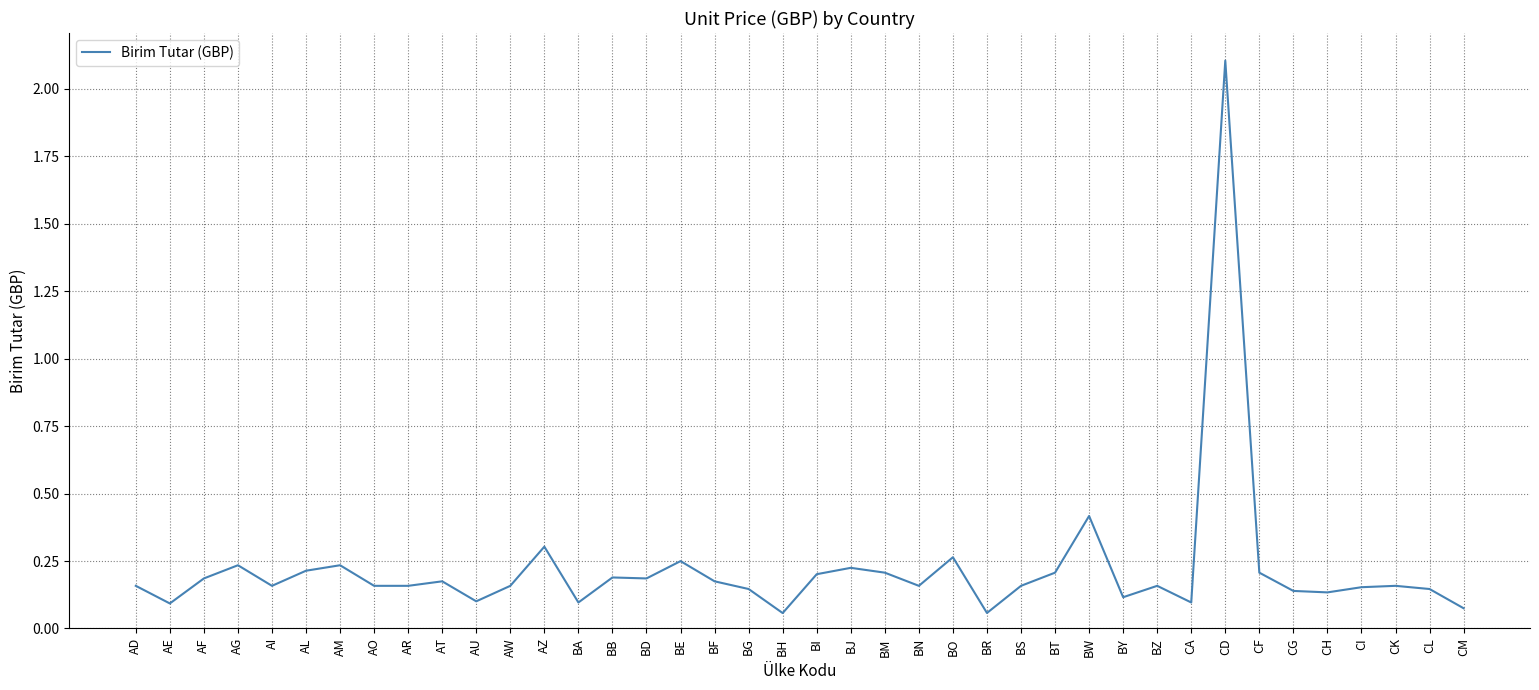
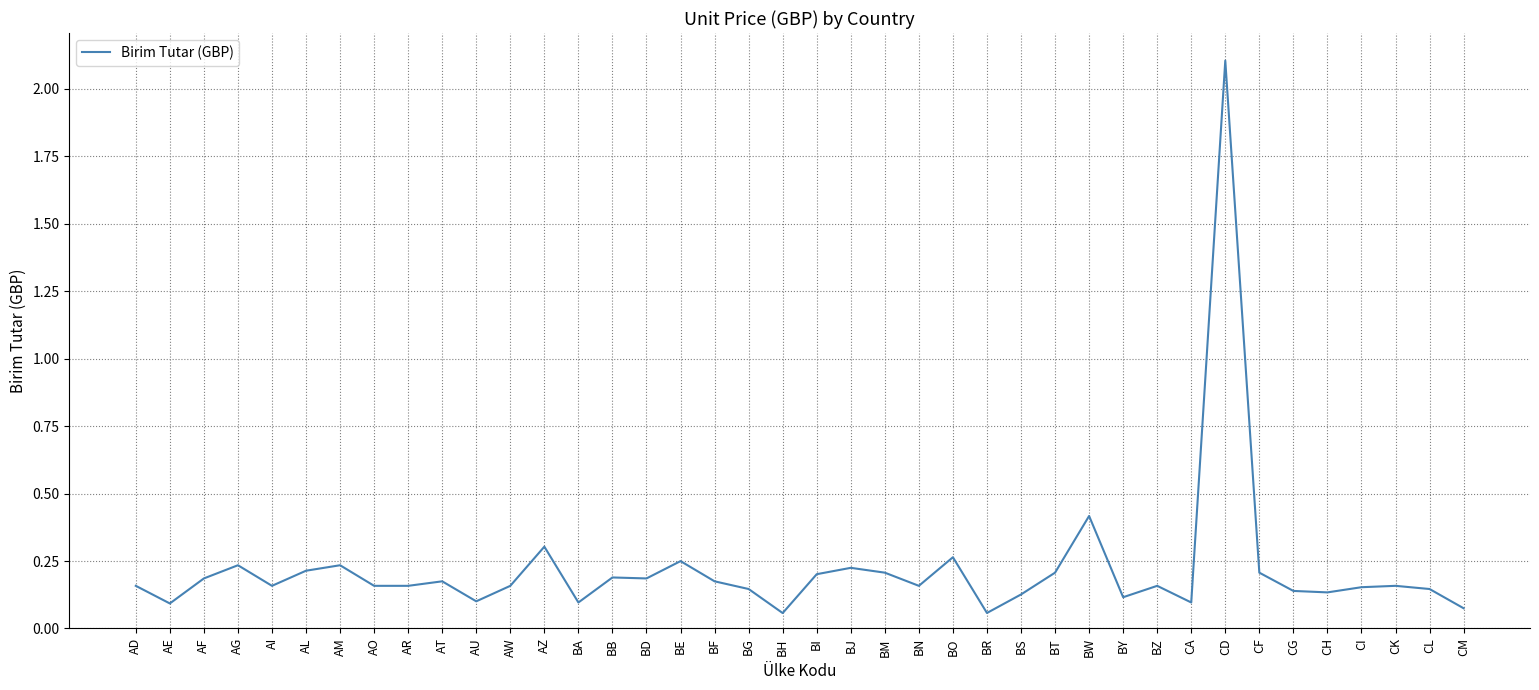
  {
    "AD": 0.16,
    "AE": 0.09,
    "AF": 0.19,
    "AG": 0.23,
    "AI": 0.16,
    "AL": 0.21,
    "AM": 0.23,
    "AO": 0.16,
    "AR": 0.16,
    "AT": 0.17,
    "AU": 0.10,
    "AW": 0.16,
    "AZ": 0.30,
    "BA": 0.10,
    "BB": 0.19,
    "BD": 0.19,
    "BE": 0.25,
    "BF": 0.17,
    "BG": 0.15,
    "BH": 0.06,
    "BI": 0.20,
    "BJ": 0.22,
    "BM": 0.21,
    "BN": 0.16,
    "BO": 0.26,
    "BR": 0.06,
-   "BS": 0.16,
+   "BS": 0.13,
    "BT": 0.21,
    "BW": 0.42,
    "BY": 0.12,
    "BZ": 0.16,
    "CA": 0.10,
    "CD": 2.10,
    "CF": 0.21,
    "CG": 0.14,
    "CH": 0.13,
    "CI": 0.15,
    "CK": 0.16,
    "CL": 0.15,
    "CM": 0.07
  }
